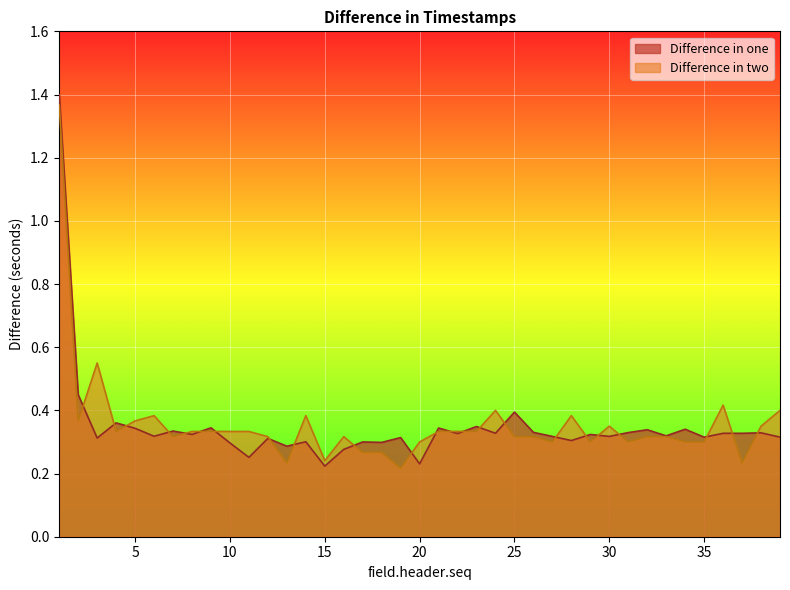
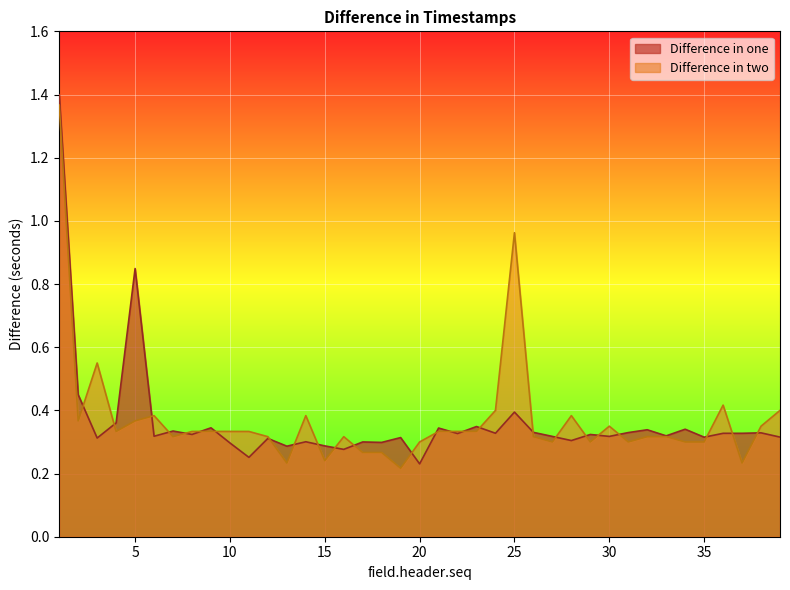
  {
    "Difference in one": {
-     "5": 0.34,
+     "5": 0.85,
      "10": 0.30,
-     "15": 0.22,
+     "15": 0.29,
      "20": 0.23,
      "25": 0.39,
      "30": 0.32,
      "35": 0.32
    },
    "Difference in two": {
      "5": 0.37,
      "10": 0.33,
      "15": 0.24,
      "20": 0.30,
-     "25": 0.32,
+     "25": 0.96,
      "30": 0.35,
      "35": 0.30
    }
  }
